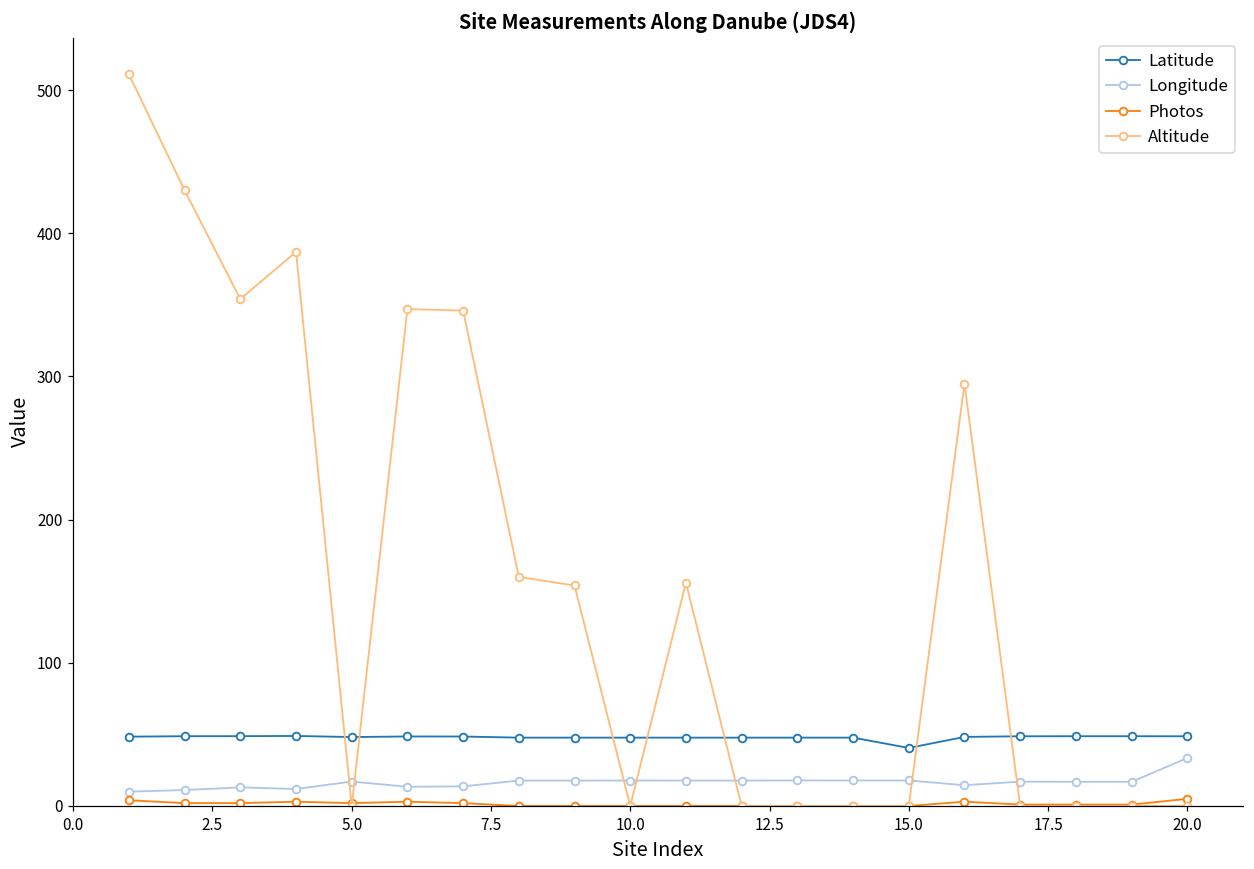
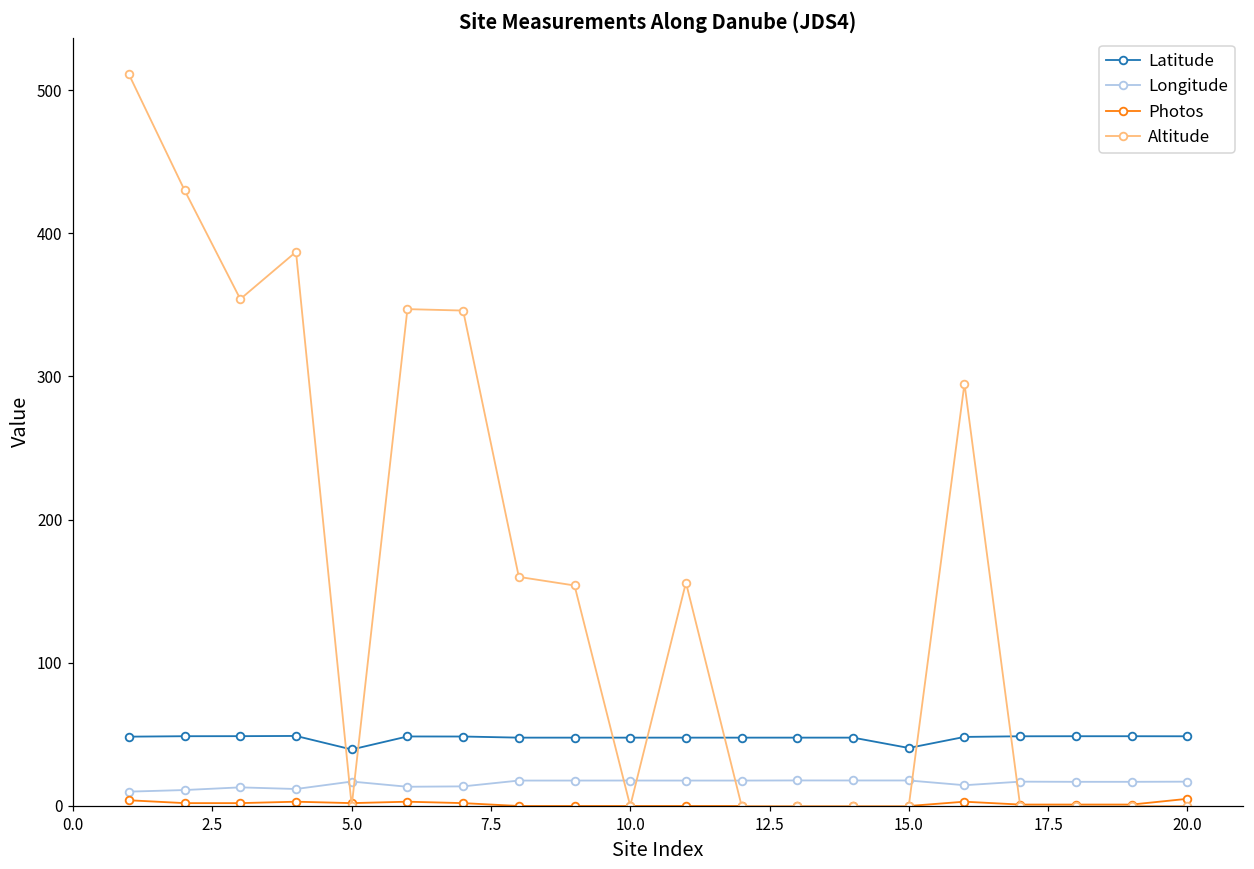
  {
    "Latitude": {
-     "5.0": 48,
+     "5.0": 39,
      "10.0": 48,
      "15.0": 41,
      "20.0": 49
    },
    "Longitude": {
      "5.0": 17,
      "10.0": 18,
      "15.0": 18,
-     "20.0": 33
+     "20.0": 17
    },
    "Photos": {
      "5.0": 2,
      "20.0": 5
    },
    "Altitude": {
      "5.0": 0,
      "20.0": 0
    }
  }
